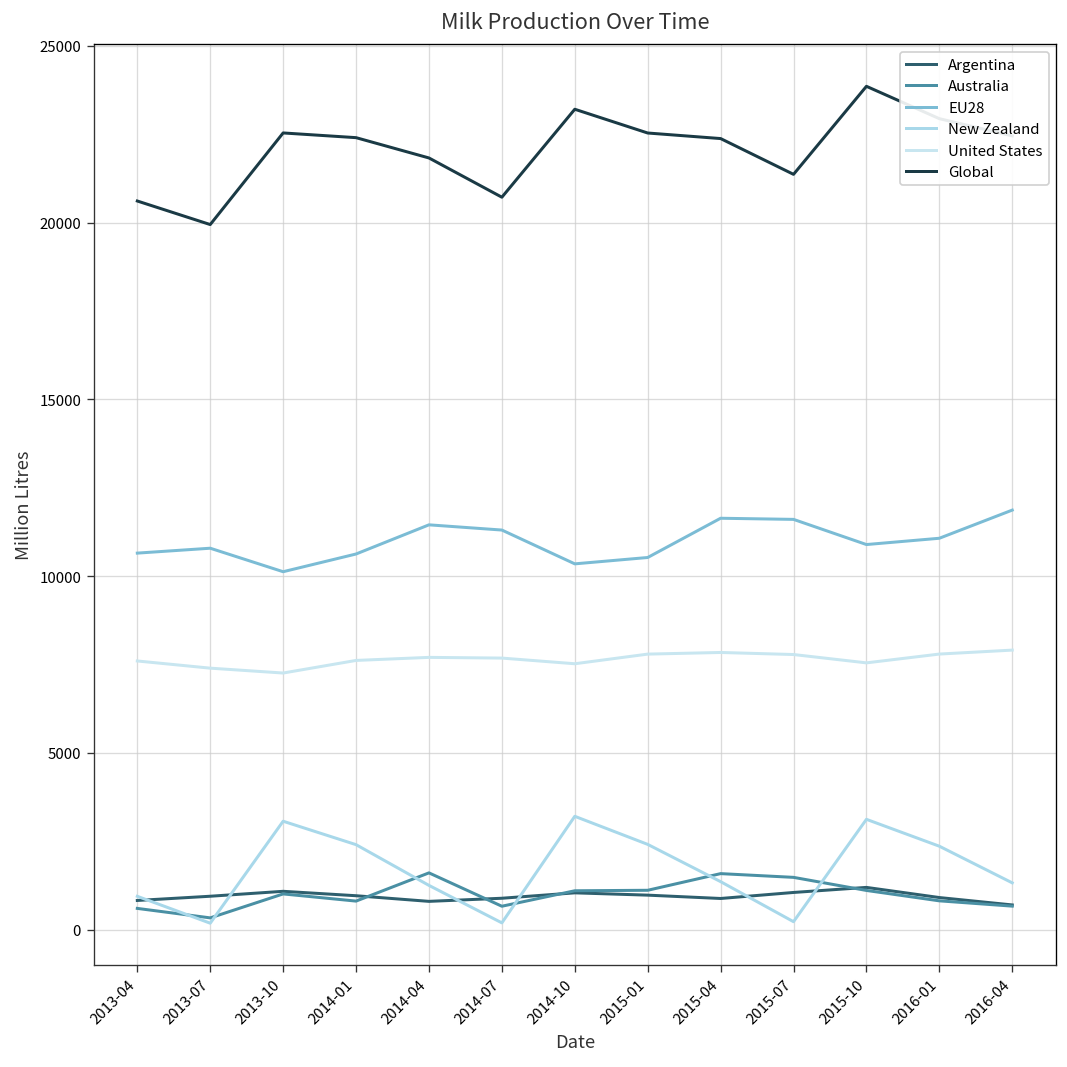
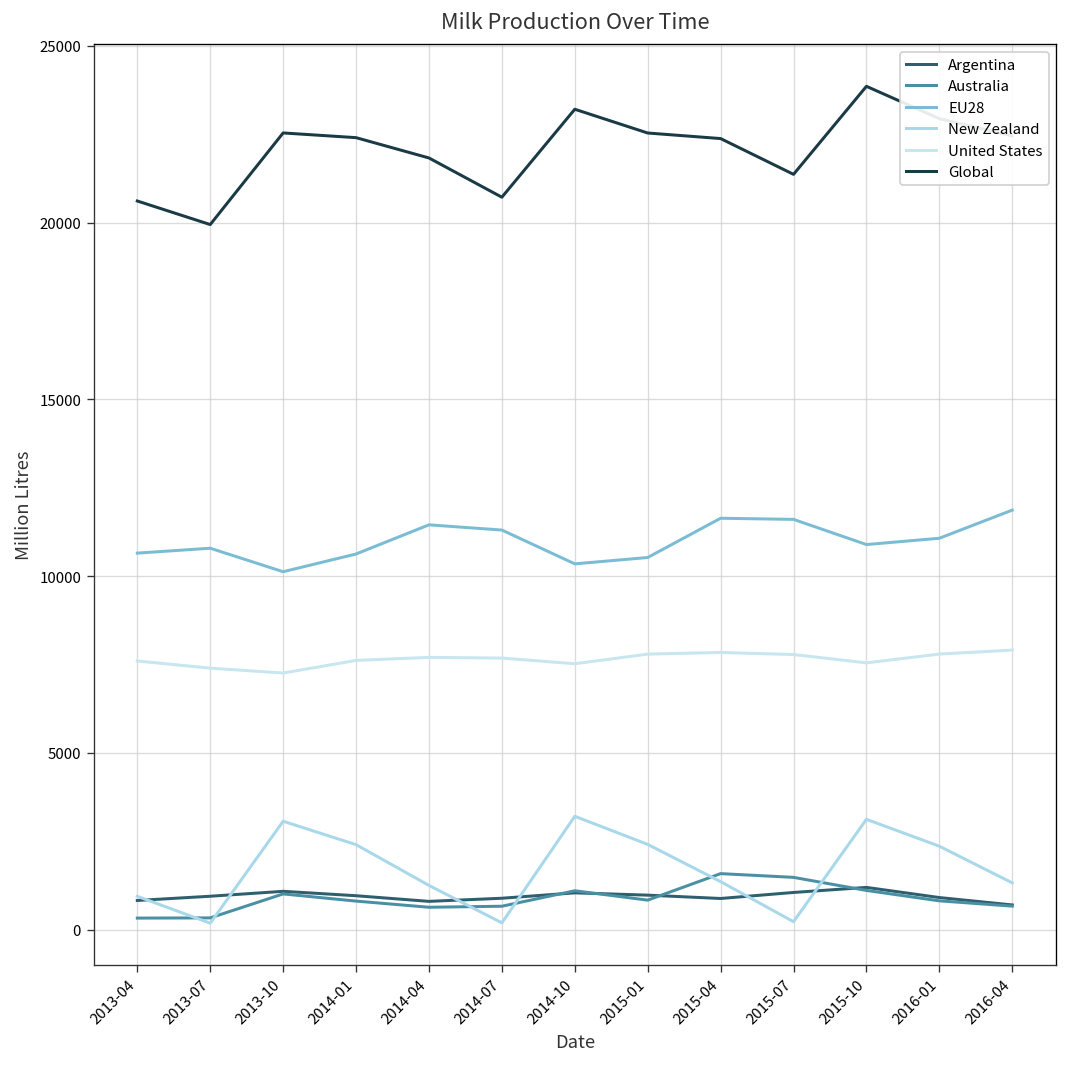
  {
    "Australia": {
-     "2013-04": 600,
+     "2013-04": 300,
      "2013-07": 300,
      "2014-01": 800,
-     "2014-04": 1600,
+     "2014-04": 600,
      "2014-07": 700,
-     "2015-01": 1100,
+     "2015-01": 800,
      "2015-04": 1600,
      "2015-07": 1500,
      "2015-10": 1100,
      "2016-01": 800
    }
  }
